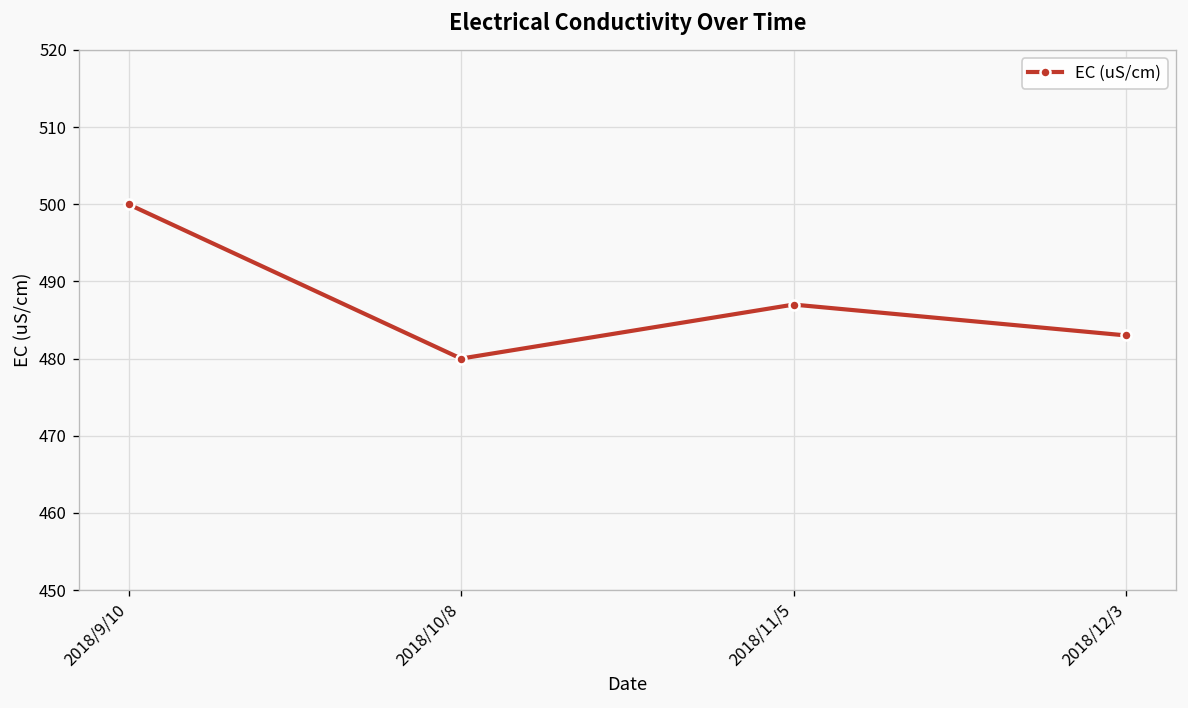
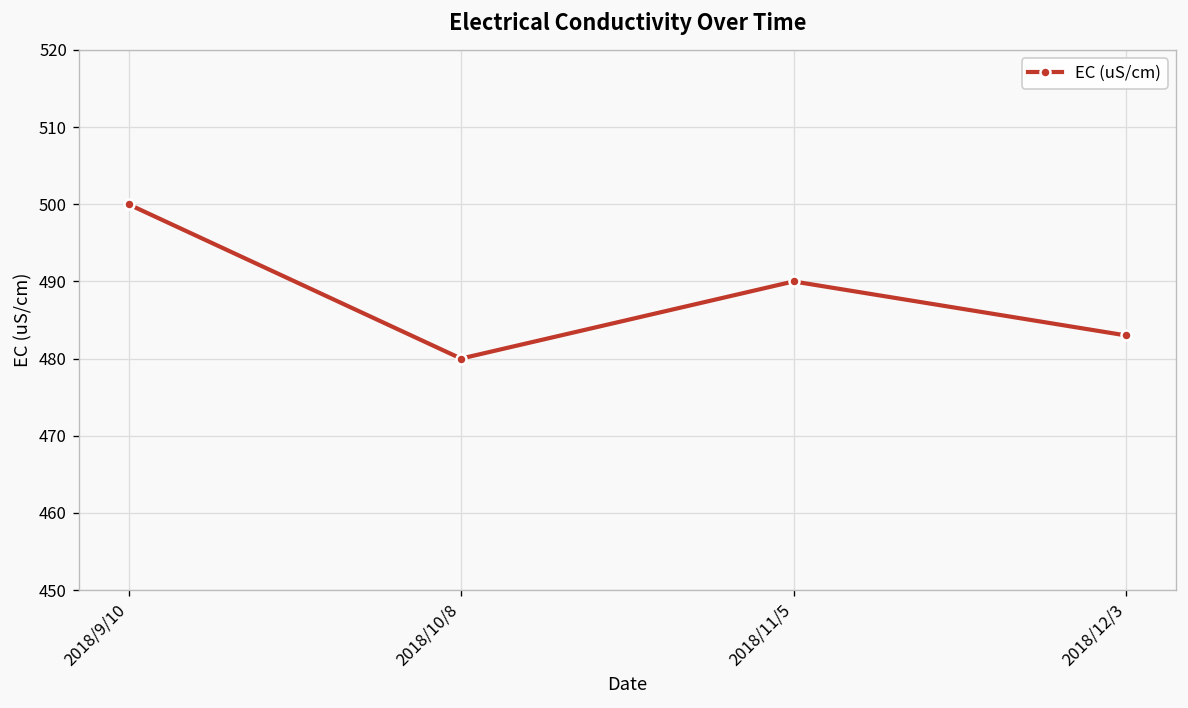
  {
    "2018/9/10": 500,
    "2018/10/8": 480,
-   "2018/11/5": 487,
+   "2018/11/5": 490,
    "2018/12/3": 483
  }
